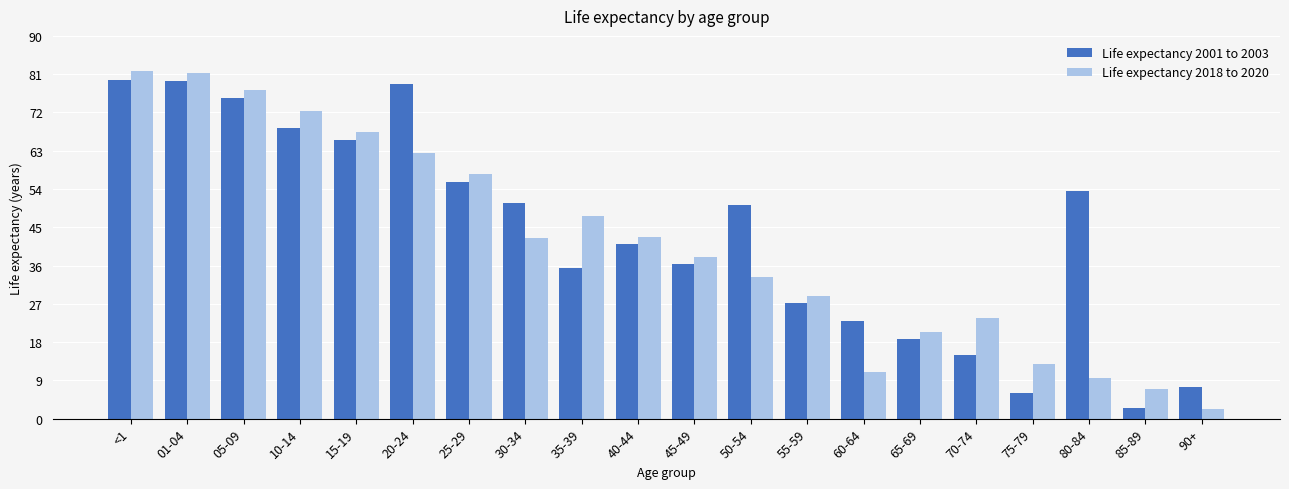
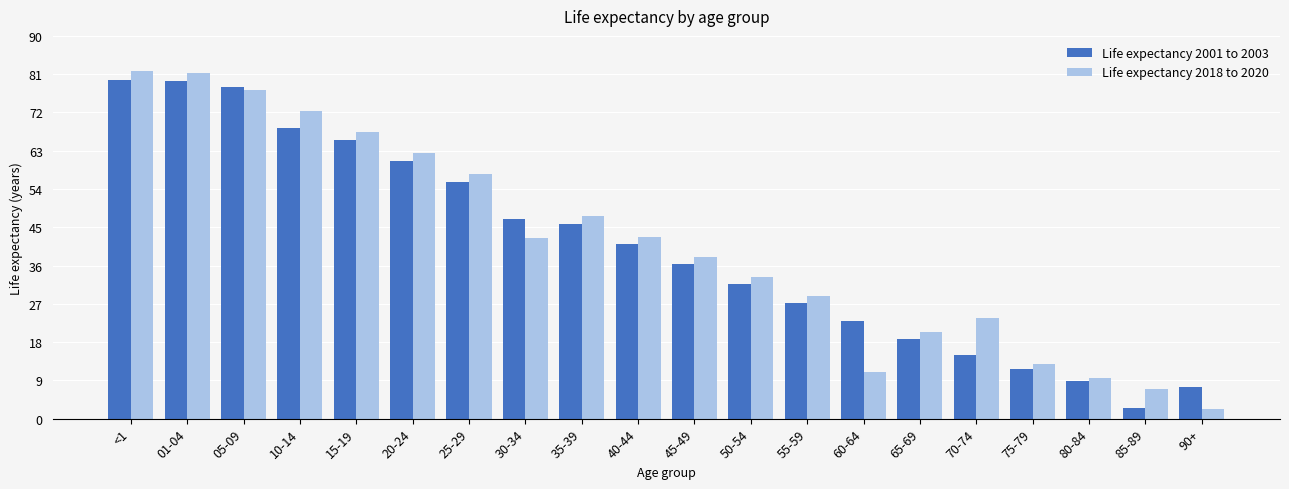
  {
    "Life expectancy 2001 to 2003": {
      "<1": 80,
      "01-04": 79,
-     "05-09": 75,
+     "05-09": 78,
      "10-14": 68,
      "15-19": 66,
-     "20-24": 79,
+     "20-24": 61,
      "25-29": 56,
-     "30-34": 51,
-     "35-39": 35,
+     "30-34": 47,
+     "35-39": 46,
      "40-44": 41,
      "45-49": 36,
-     "50-54": 50,
+     "50-54": 32,
      "55-59": 27,
      "60-64": 23,
      "65-69": 19,
      "70-74": 15,
-     "75-79": 6,
-     "80-84": 54,
+     "75-79": 12,
+     "80-84": 9,
      "85-89": 3,
      "90+": 7
    },
    "Life expectancy 2018 to 2020": {
      "<1": 82,
      "01-04": 81,
      "05-09": 77,
      "10-14": 72,
      "15-19": 67,
      "20-24": 62,
      "25-29": 57,
      "30-34": 42,
      "35-39": 48,
      "40-44": 43,
      "45-49": 38,
      "50-54": 33,
      "55-59": 29,
      "60-64": 11,
      "65-69": 20,
      "70-74": 24,
      "75-79": 13,
      "80-84": 10,
      "85-89": 7,
      "90+": 2
    }
  }
